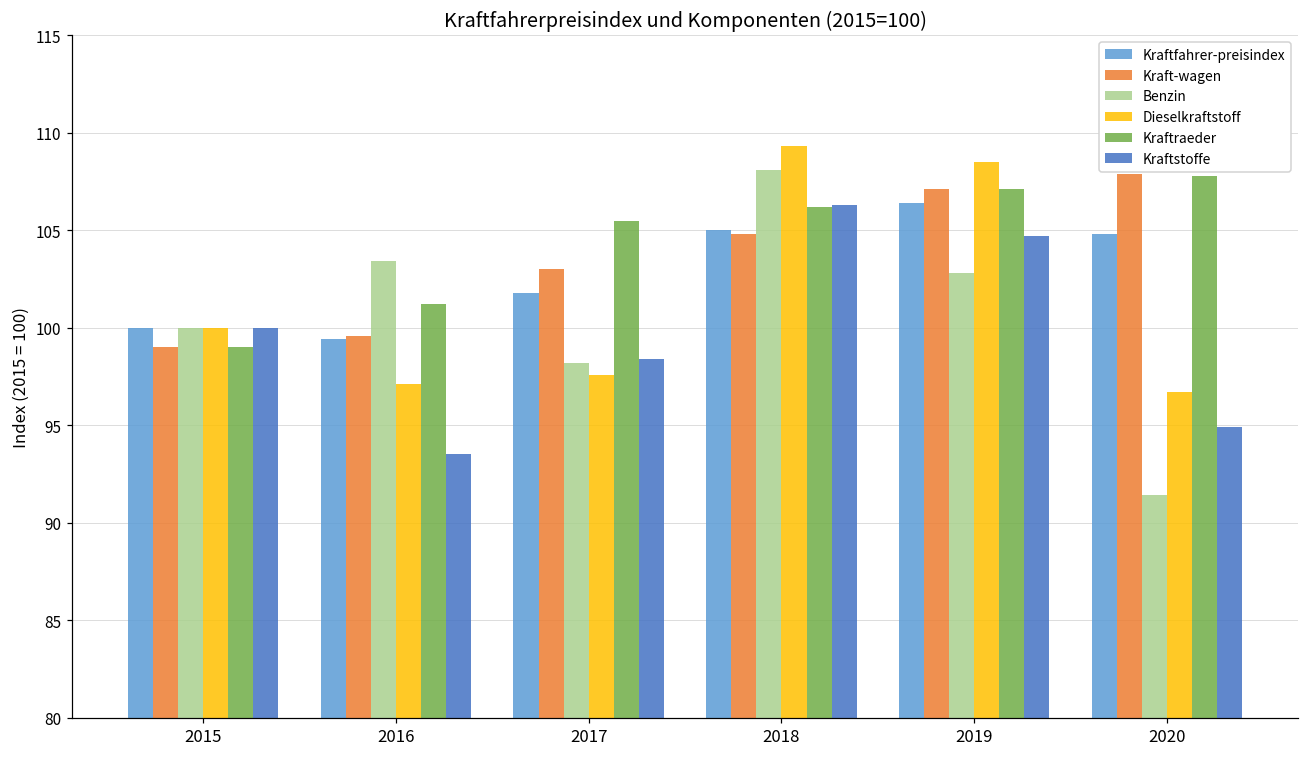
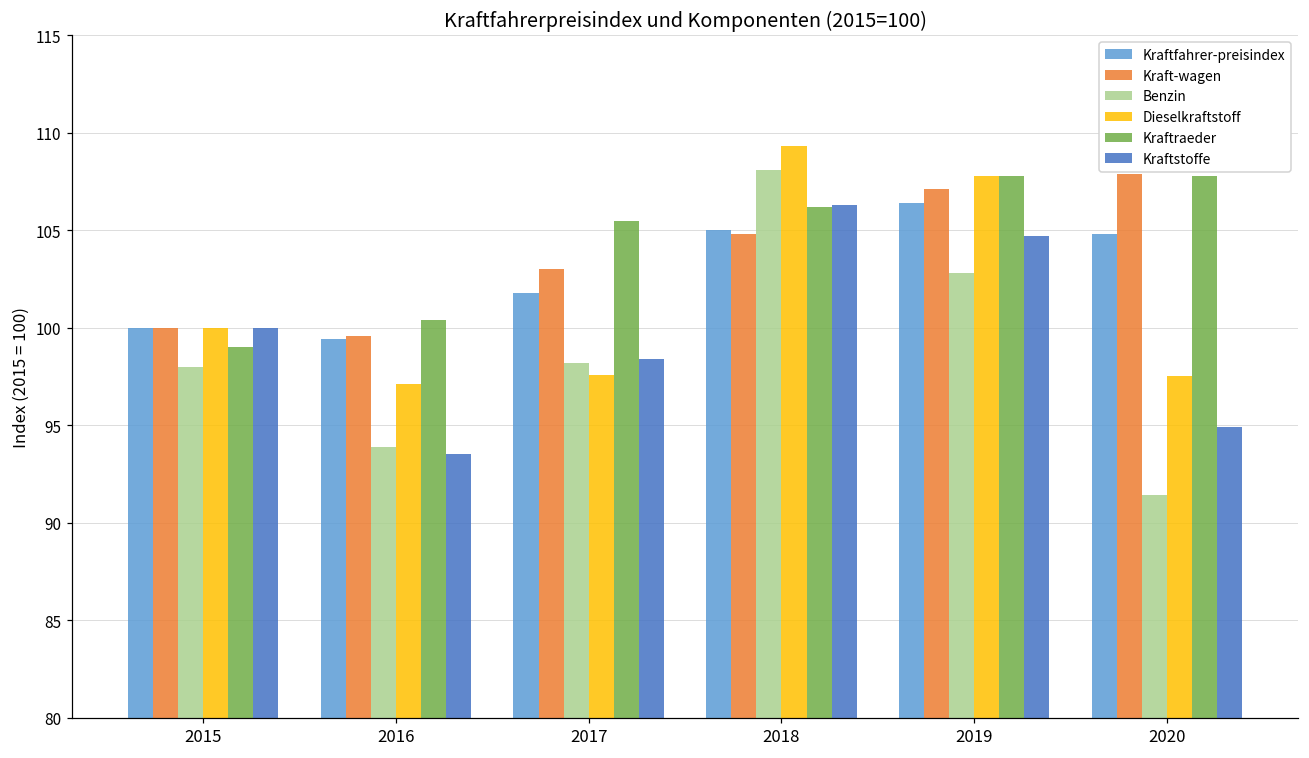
  {
    "Kraft-wagen": {
-     "2015": 99,
+     "2015": 100,
      "2016": 99.6,
      "2017": 103,
      "2018": 104.8,
      "2019": 107,
      "2020": 108
    },
    "Benzin": {
-     "2015": 100,
-     "2016": 103.4,
+     "2015": 98,
+     "2016": 93.9,
      "2017": 98.2,
      "2018": 108.1,
      "2019": 102.8,
      "2020": 91.4
    },
    "Dieselkraftstoff": {
      "2015": 100.0,
      "2016": 97.1,
      "2017": 97.6,
      "2018": 109.3,
-     "2019": 108.5,
-     "2020": 96.7
+     "2019": 107.8,
+     "2020": 97.5
    },
    "Kraftraeder": {
      "2015": 99.0,
-     "2016": 101.2,
+     "2016": 100.4,
      "2017": 105.5,
      "2018": 106.2,
-     "2019": 107.1,
+     "2019": 107.8,
      "2020": 107.8
    }
  }
